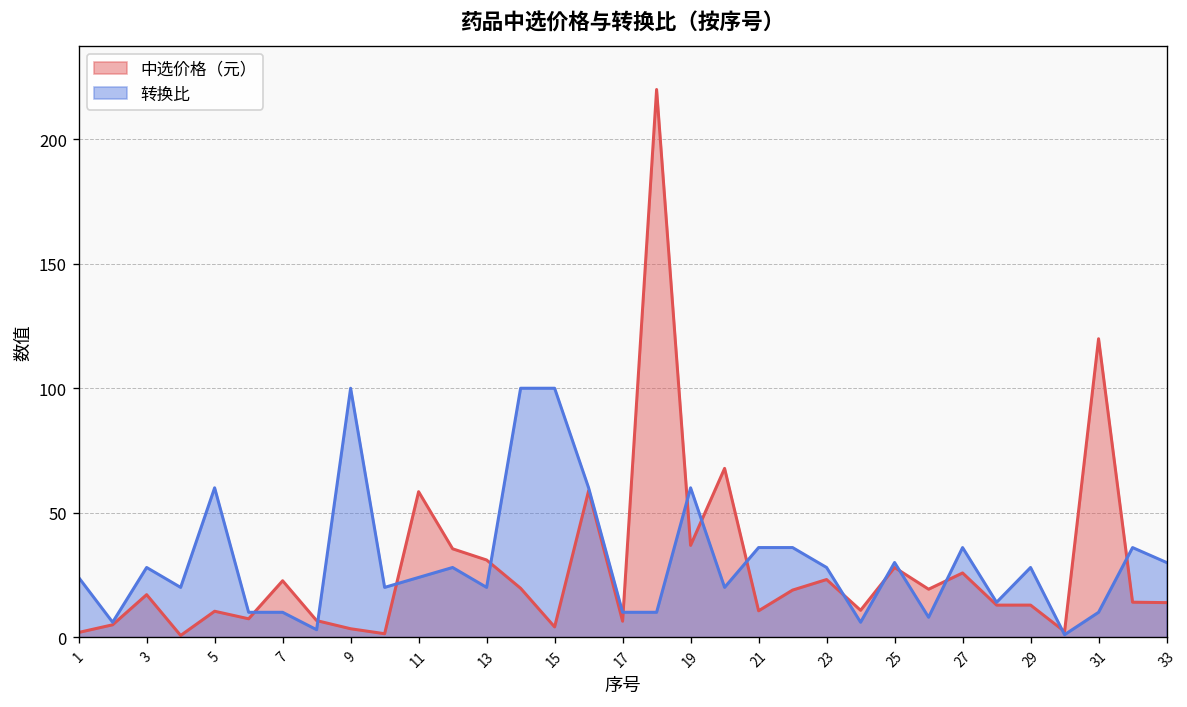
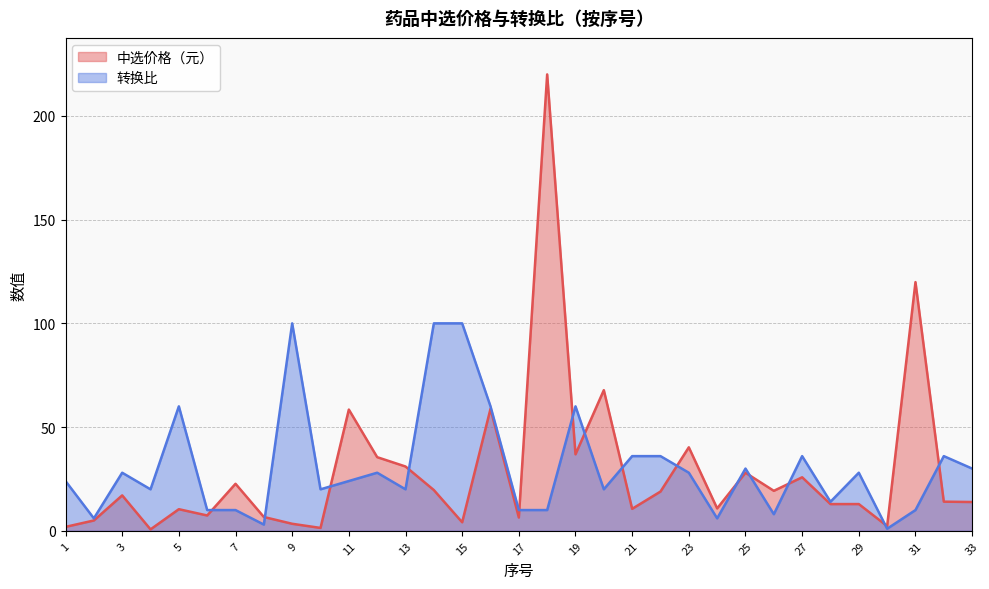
  {
    "中选价格（元）": {
      "1": 2,
      "3": 17,
      "5": 10,
      "7": 23,
      "9": 3,
      "11": 58,
      "13": 31,
      "15": 4,
      "17": 6,
      "19": 37,
      "21": 11,
-     "23": 23,
+     "23": 40,
      "25": 28,
      "27": 26,
      "29": 13,
      "31": 120,
      "33": 14
    },
    "转换比": {
      "1": 24,
      "3": 28,
      "5": 60,
      "7": 10,
      "9": 100,
      "11": 24,
      "13": 20,
      "15": 100,
      "17": 10,
      "19": 60,
      "21": 36,
      "23": 28,
      "25": 30,
      "27": 36,
      "29": 28,
      "31": 10,
      "33": 30
    }
  }
